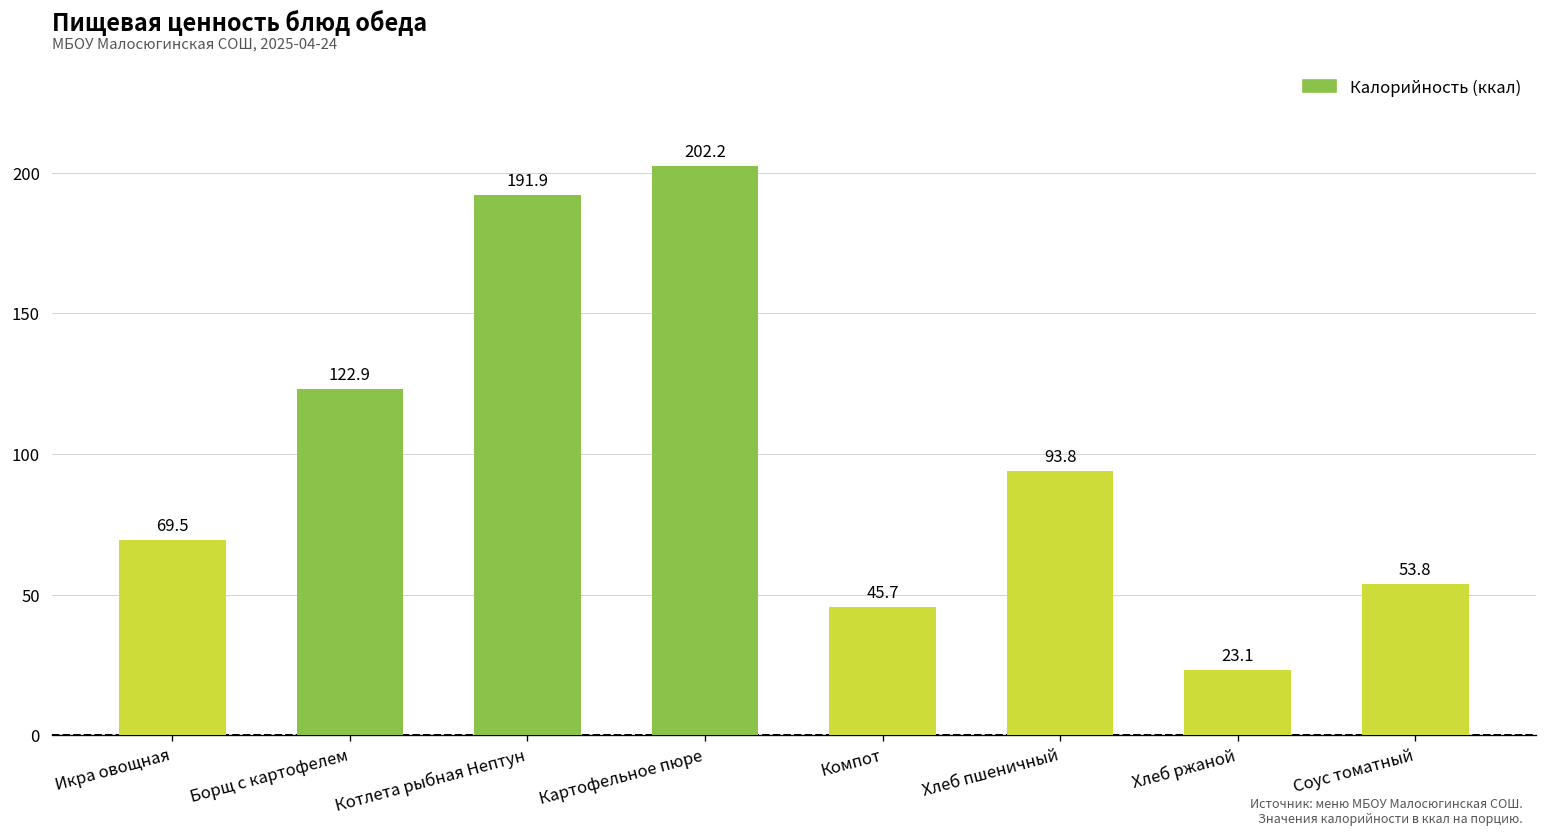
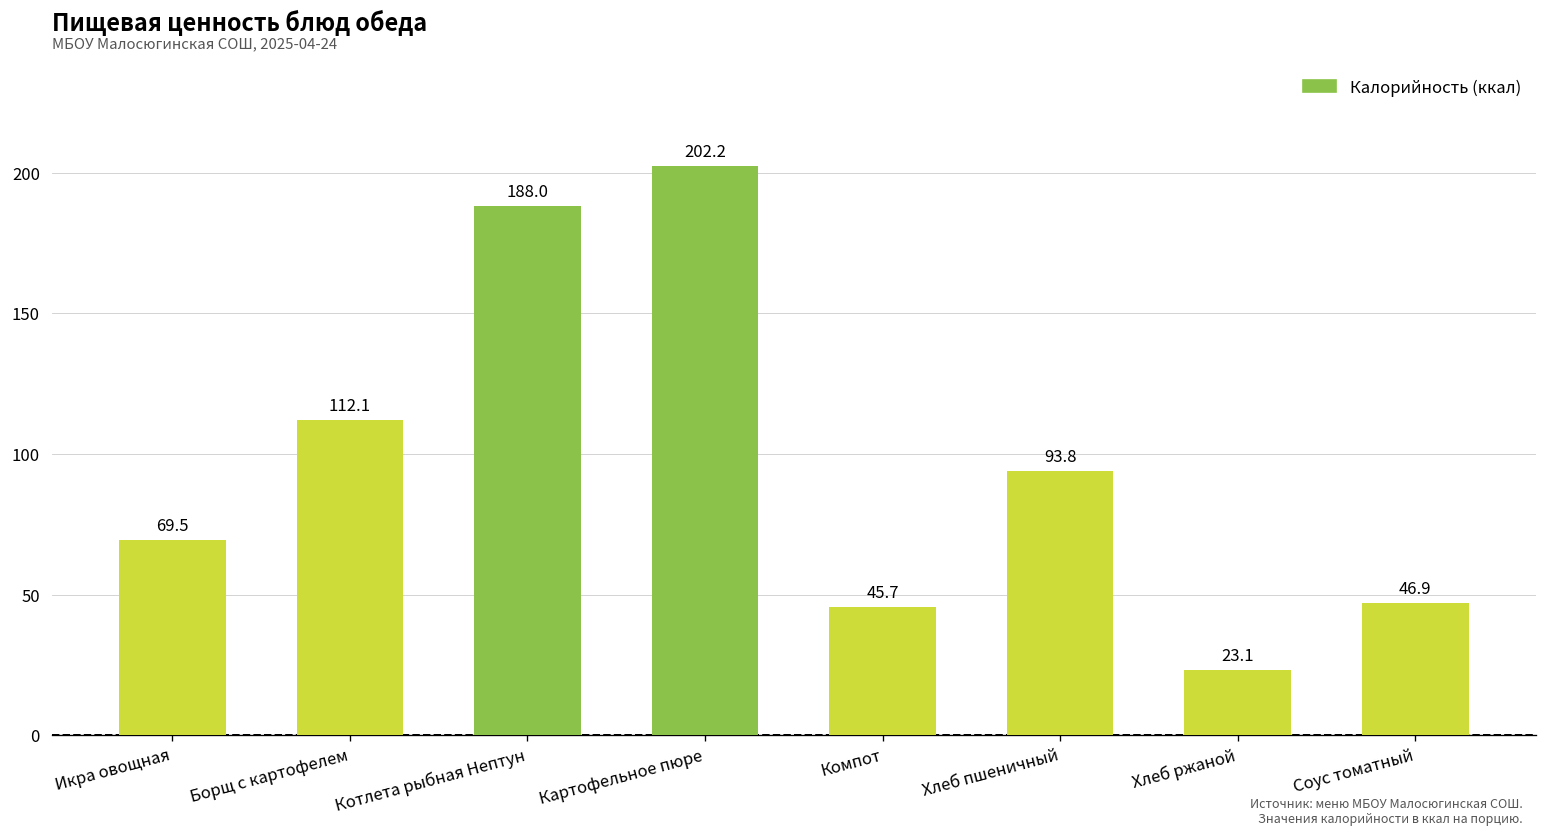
  {
    "Икра овощная": 69.5,
-   "Борщ с картофелем": 122.9,
-   "Котлета рыбная Нептун": 191.9,
+   "Борщ с картофелем": 112.1,
+   "Котлета рыбная Нептун": 188.0,
    "Картофельное пюре": 202.2,
    "Компот": 45.7,
    "Хлеб пшеничный": 93.8,
    "Хлеб ржаной": 23.1,
-   "Соус томатный": 53.8
+   "Соус томатный": 46.9
  }
